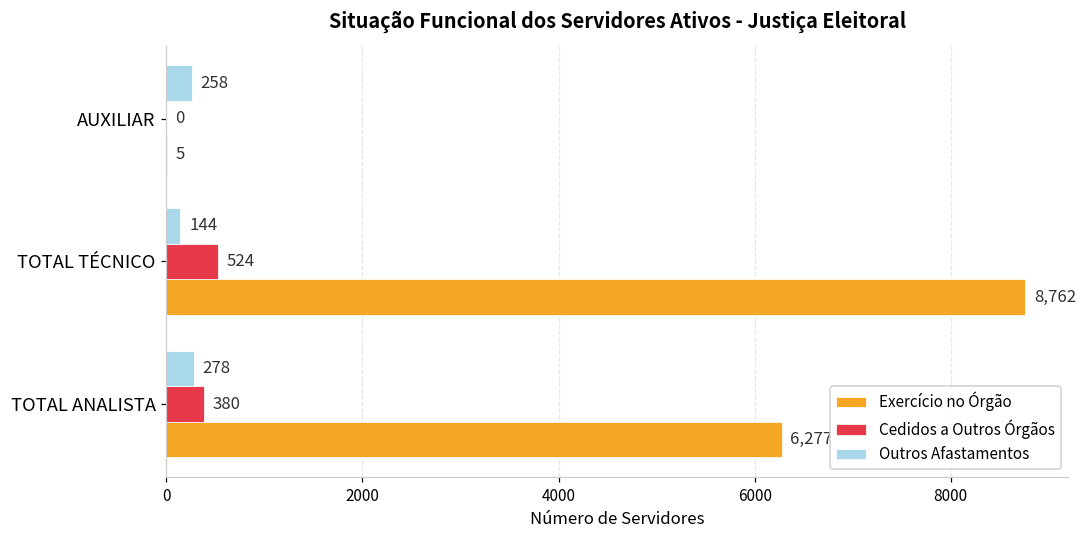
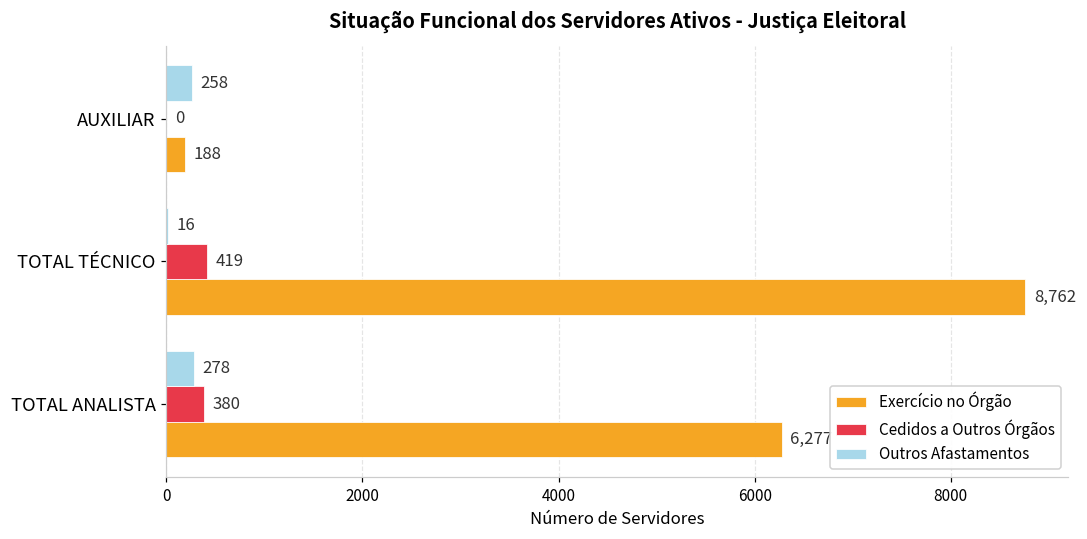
  {
    "Exercício no Órgão": {
-     "AUXILIAR": "5",
+     "AUXILIAR": "188",
      "TOTAL TÉCNICO": "8,762"
    },
    "Cedidos a Outros Órgãos": {
      "AUXILIAR": "0",
-     "TOTAL TÉCNICO": "524",
+     "TOTAL TÉCNICO": "419",
      "TOTAL ANALISTA": "380"
    },
    "Outros Afastamentos": {
      "AUXILIAR": "258",
-     "TOTAL TÉCNICO": "144",
+     "TOTAL TÉCNICO": "16",
      "TOTAL ANALISTA": "278"
    }
  }
